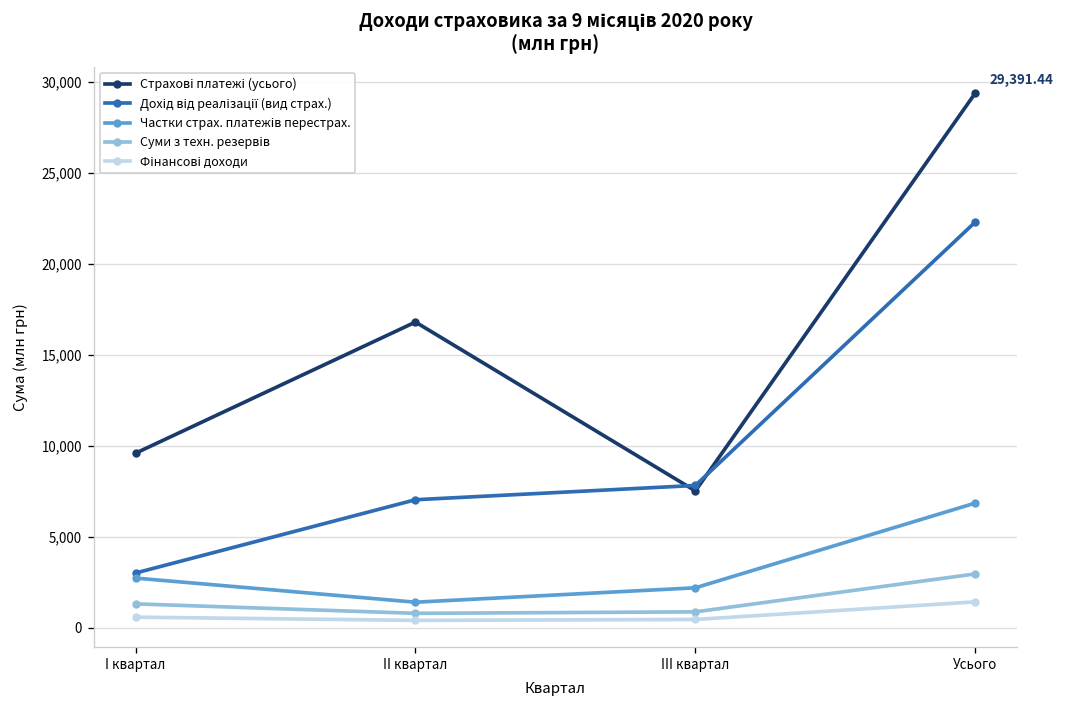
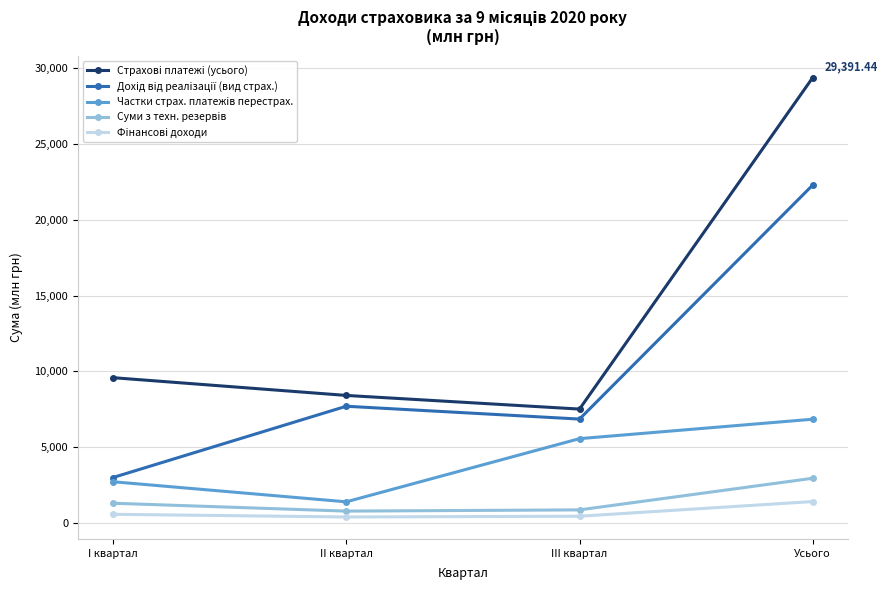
  {
    "Страхові платежі (усього)": {
      "I квартал": "9,600",
-     "II квартал": "16,800",
+     "II квартал": "8,400",
      "III квартал": "7,500"
    },
    "Дохід від реалізації (вид страх.)": {
      "I квартал": "3,000",
-     "II квартал": "7,000",
-     "III квартал": "7,800",
+     "II квартал": "7,700",
+     "III квартал": "6,900",
      "Усього": "22,300"
    },
    "Частки страх. платежів перестрах.": {
      "I квартал": "2,700",
      "II квартал": "1,400",
-     "III квартал": "2,200",
+     "III квартал": "5,600",
      "Усього": "6,800"
    }
  }
